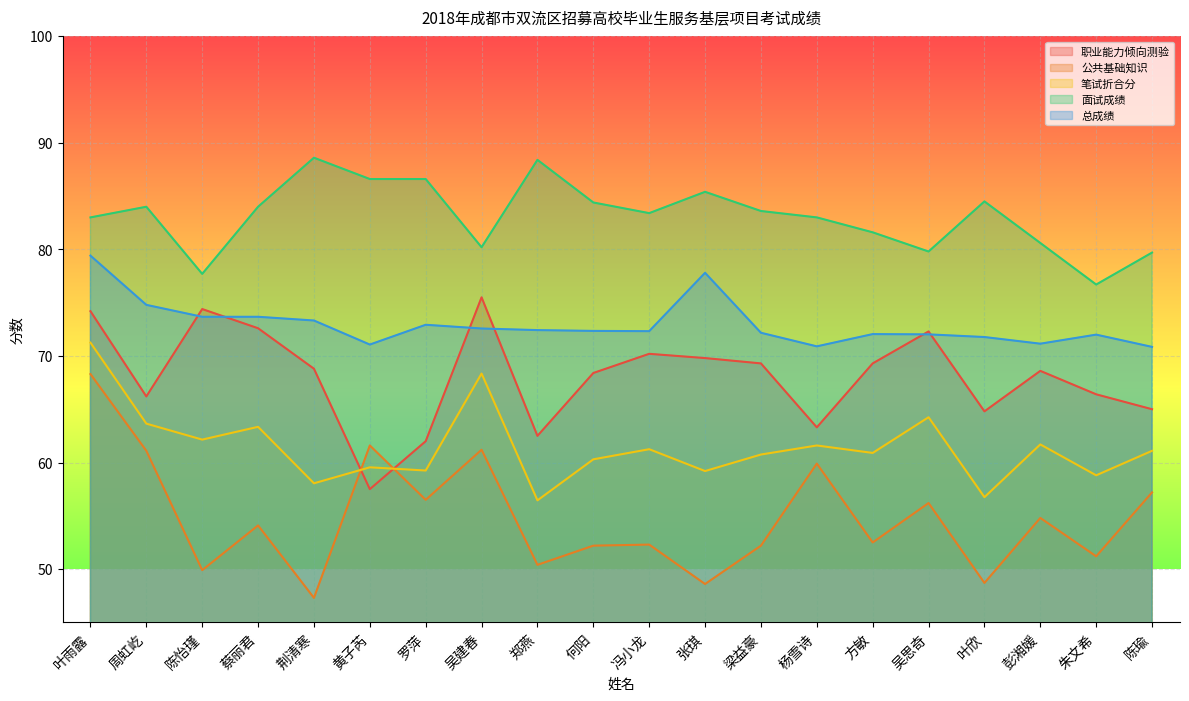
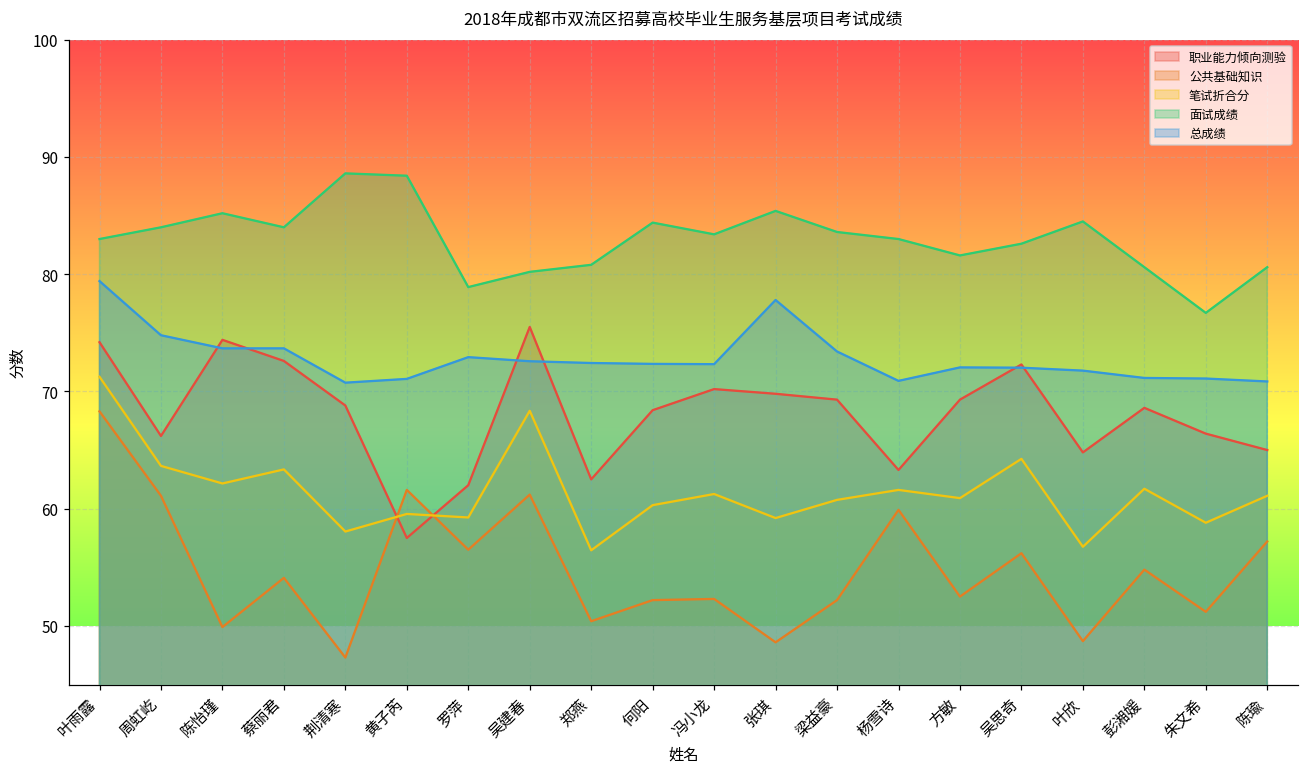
  {
    "面试成绩": {
      "叶雨露": 83.0,
      "周虹屹": 84.0,
-     "陈怡瑾": 77.7,
+     "陈怡瑾": 85.2,
      "蔡丽君": 84.0,
      "荆清寒": 88.6,
-     "黄子芮": 86.6,
-     "罗萍": 86.6,
+     "黄子芮": 88.4,
+     "罗萍": 78.9,
      "吴建春": 80.2,
-     "郑燕": 88.4,
+     "郑燕": 80.8,
      "何阳": 84.4,
      "冯小龙": 83.4,
      "张琪": 85.4,
      "梁益豪": 83.6,
      "杨雪诗": 83.0,
      "方敏": 81.6,
-     "吴思奇": 79.8,
+     "吴思奇": 82.6,
      "叶欣": 84.5,
      "彭湘媛": 80.6,
      "朱文希": 76.7,
-     "陈瑜": 79.7
+     "陈瑜": 80.6
    },
    "总成绩": {
      "叶雨露": 79.4,
      "周虹屹": 74.8,
      "陈怡瑾": 73.7,
      "蔡丽君": 73.7,
-     "荆清寒": 73.3,
+     "荆清寒": 70.7,
      "黄子芮": 71.1,
      "罗萍": 72.9,
      "吴建春": 72.6,
      "郑燕": 72.4,
      "何阳": 72.4,
      "冯小龙": 72.3,
      "张琪": 77.8,
-     "梁益豪": 72.2,
+     "梁益豪": 73.4,
      "杨雪诗": 70.9,
      "方敏": 72.1,
      "吴思奇": 72.0,
      "叶欣": 71.8,
      "彭湘媛": 71.2,
-     "朱文希": 72.0,
+     "朱文希": 71.1,
      "陈瑜": 70.9
    }
  }
